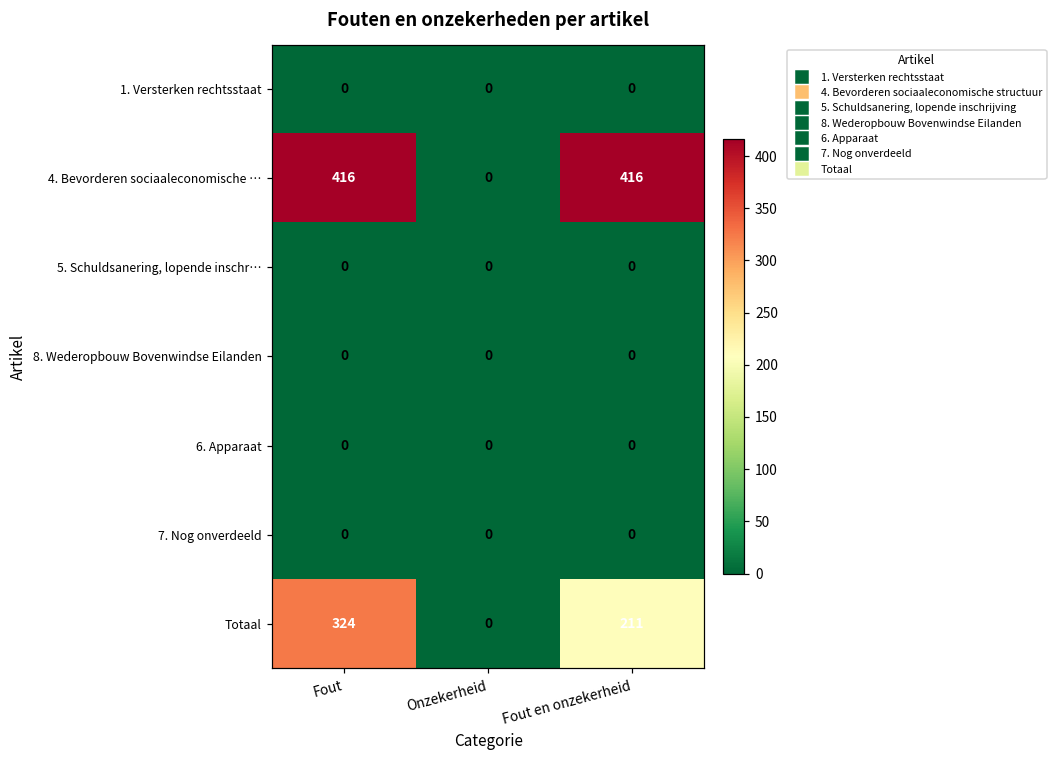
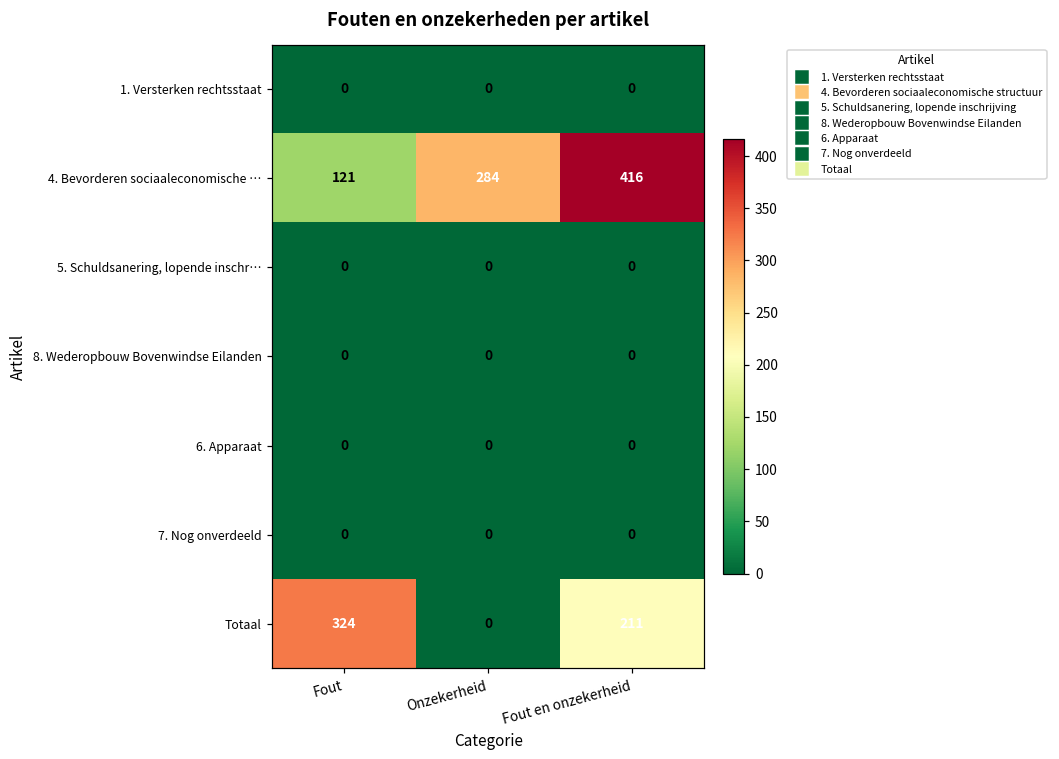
  {
    "1. Versterken rechtsstaat": {
      "Fout": 0,
      "Onzekerheid": 0,
      "Fout en onzekerheid": 0
    },
    "4. Bevorderen sociaaleconomische …": {
-     "Fout": 416,
-     "Onzekerheid": 0,
+     "Fout": 121,
+     "Onzekerheid": 284,
      "Fout en onzekerheid": 416
    },
    "5. Schuldsanering, lopende inschr…": {
      "Fout": 0,
      "Onzekerheid": 0,
      "Fout en onzekerheid": 0
    },
    "8. Wederopbouw Bovenwindse Eilanden": {
      "Fout": 0,
      "Onzekerheid": 0,
      "Fout en onzekerheid": 0
    },
    "6. Apparaat": {
      "Fout": 0,
      "Onzekerheid": 0,
      "Fout en onzekerheid": 0
    },
    "7. Nog onverdeeld": {
      "Fout": 0,
      "Onzekerheid": 0,
      "Fout en onzekerheid": 0
    },
    "Totaal": {
      "Fout": 324,
      "Onzekerheid": 0,
      "Fout en onzekerheid": 211
    }
  }
